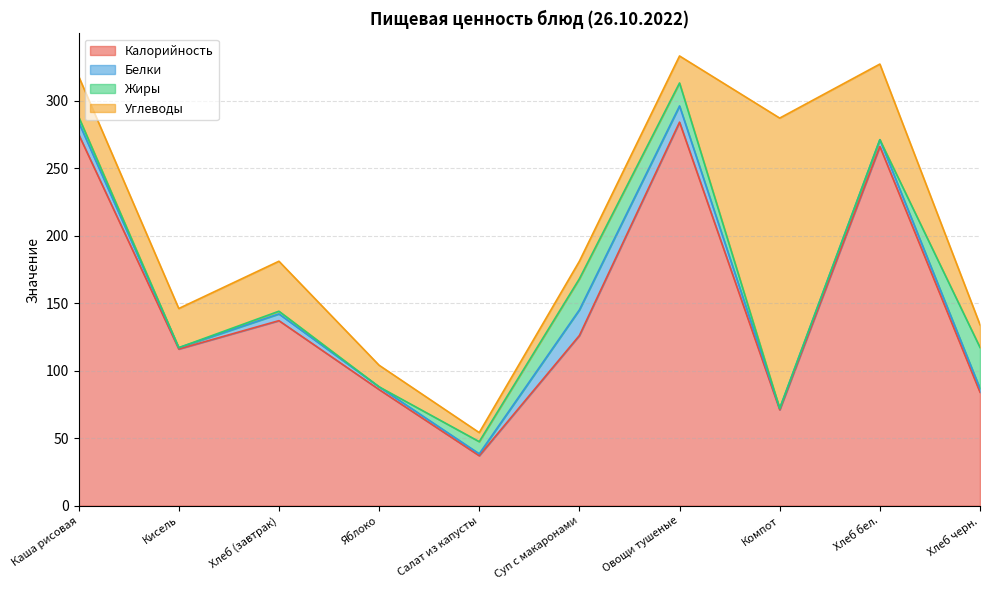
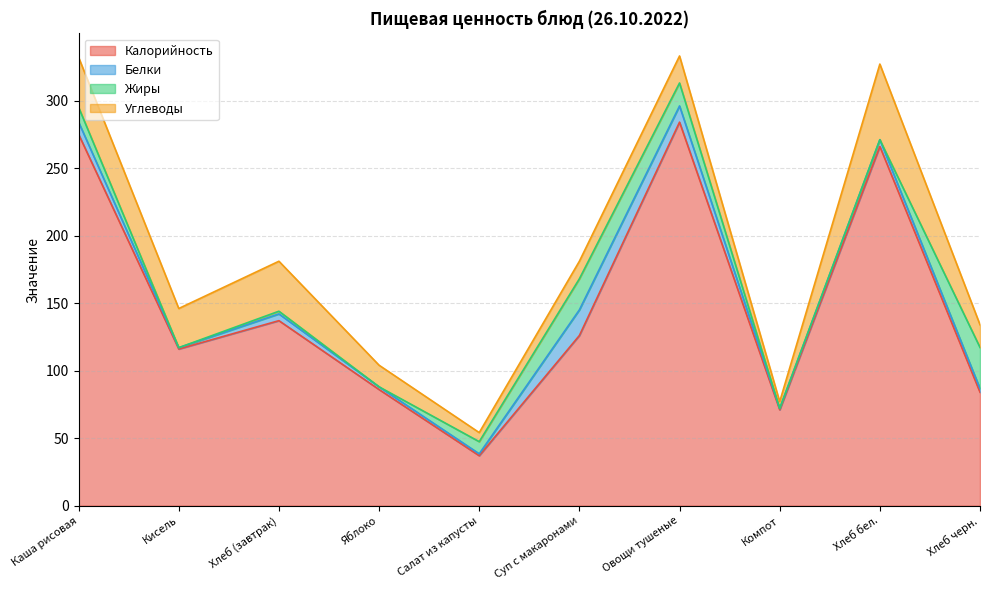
  {
    "Калорийность": {
      "Каша рисовая": 275,
      "Хлеб (завтрак)": 137,
      "Яблоко": 86,
      "Суп с макаронами": 126,
      "Овощи тушеные": 284,
      "Хлеб бел.": 266,
      "Хлеб черн.": 84
    },
    "Белки": {
      "Каша рисовая": 9,
      "Хлеб (завтрак)": 5,
      "Суп с макаронами": 19,
      "Овощи тушеные": 12,
      "Хлеб черн.": 3
    },
    "Жиры": {
-     "Каша рисовая": 4,
+     "Каша рисовая": 11,
      "Хлеб (завтрак)": 2,
      "Салат из капусты": 9,
      "Суп с макаронами": 23,
      "Овощи тушеные": 17,
      "Хлеб черн.": 30
    },
    "Углеводы": {
-     "Каша рисовая": 30,
+     "Каша рисовая": 37,
      "Кисель": 29,
      "Хлеб (завтрак)": 37,
      "Яблоко": 16,
      "Салат из капусты": 7,
      "Суп с макаронами": 13,
      "Овощи тушеные": 20,
-     "Компот": 215,
+     "Компот": 5,
      "Хлеб бел.": 56,
      "Хлеб черн.": 17
    }
  }
